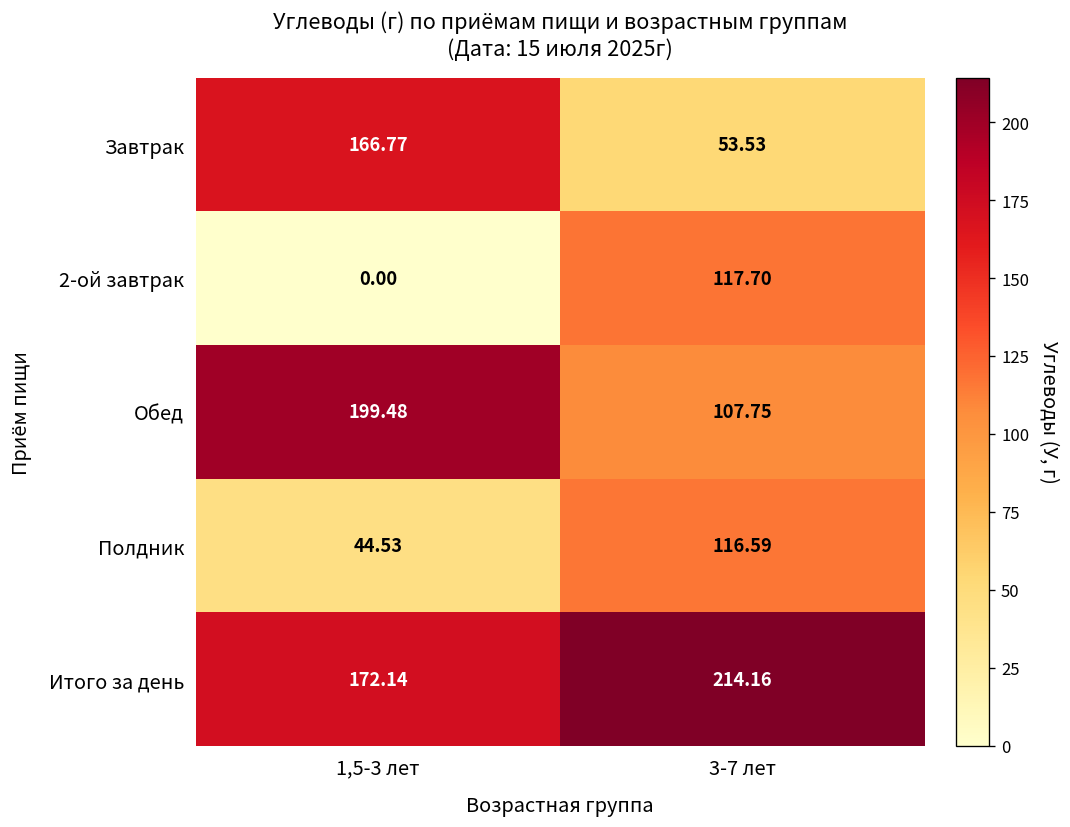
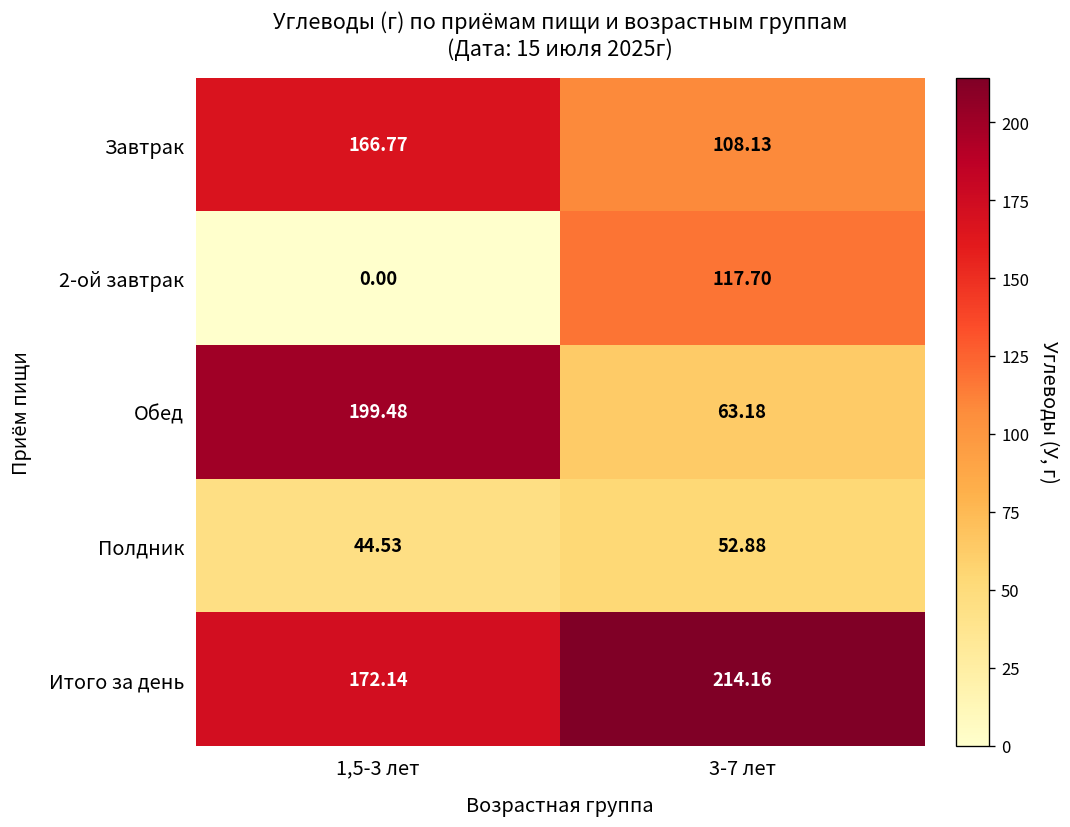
  {
    "Завтрак": {
      "1,5-3 лет": 166.77,
-     "3-7 лет": 53.53
+     "3-7 лет": 108.13
    },
    "2-ой завтрак": {
      "1,5-3 лет": 0.00,
      "3-7 лет": 117.70
    },
    "Обед": {
      "1,5-3 лет": 199.48,
-     "3-7 лет": 107.75
+     "3-7 лет": 63.18
    },
    "Полдник": {
      "1,5-3 лет": 44.53,
-     "3-7 лет": 116.59
+     "3-7 лет": 52.88
    },
    "Итого за день": {
      "1,5-3 лет": 172.14,
      "3-7 лет": 214.16
    }
  }
